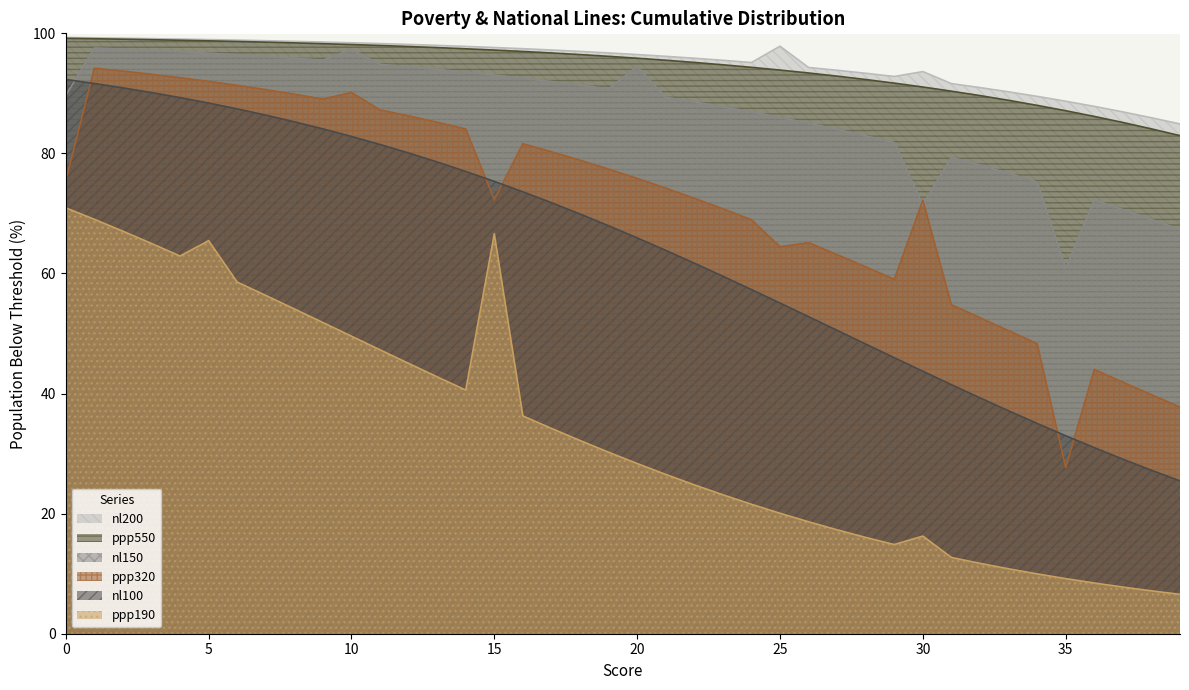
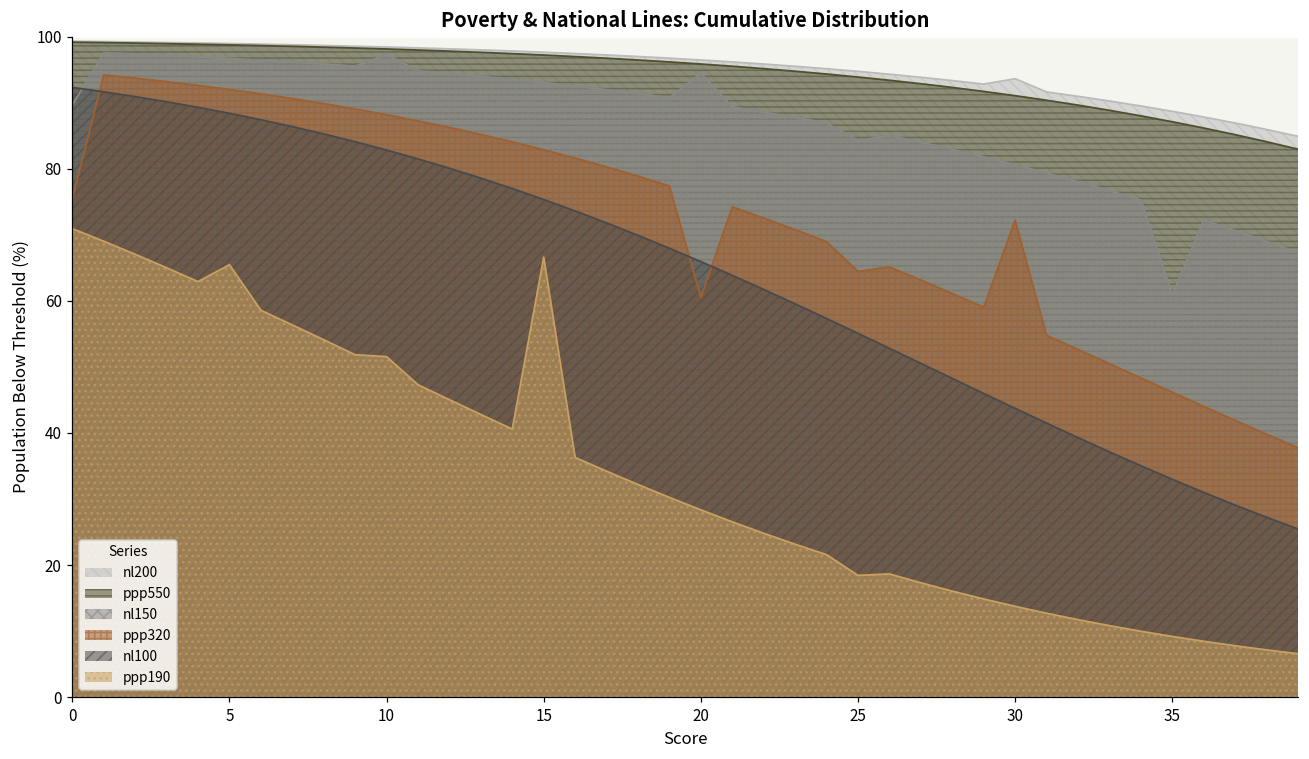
  {
    "nl200": {
      "15": 98,
      "20": 96,
-     "25": 98,
+     "25": 95,
      "30": 94,
      "35": 89
    },
    "nl150": {
      "0": 90,
      "5": 97,
      "10": 97,
      "15": 93,
      "20": 94,
-     "25": 86,
-     "30": 71,
+     "25": 84,
+     "30": 81,
      "35": 61
    },
    "ppp320": {
      "0": 75,
      "5": 92,
-     "10": 90,
-     "15": 72,
-     "20": 76,
+     "10": 88,
+     "15": 83,
+     "20": 60,
      "25": 64,
      "30": 72,
-     "35": 28
+     "35": 46
    },
    "ppp190": {
      "0": 71,
      "5": 65,
-     "10": 50,
+     "10": 52,
      "15": 67,
      "20": 28,
-     "25": 20,
-     "30": 16,
+     "25": 18,
+     "30": 14,
      "35": 9
    }
  }
